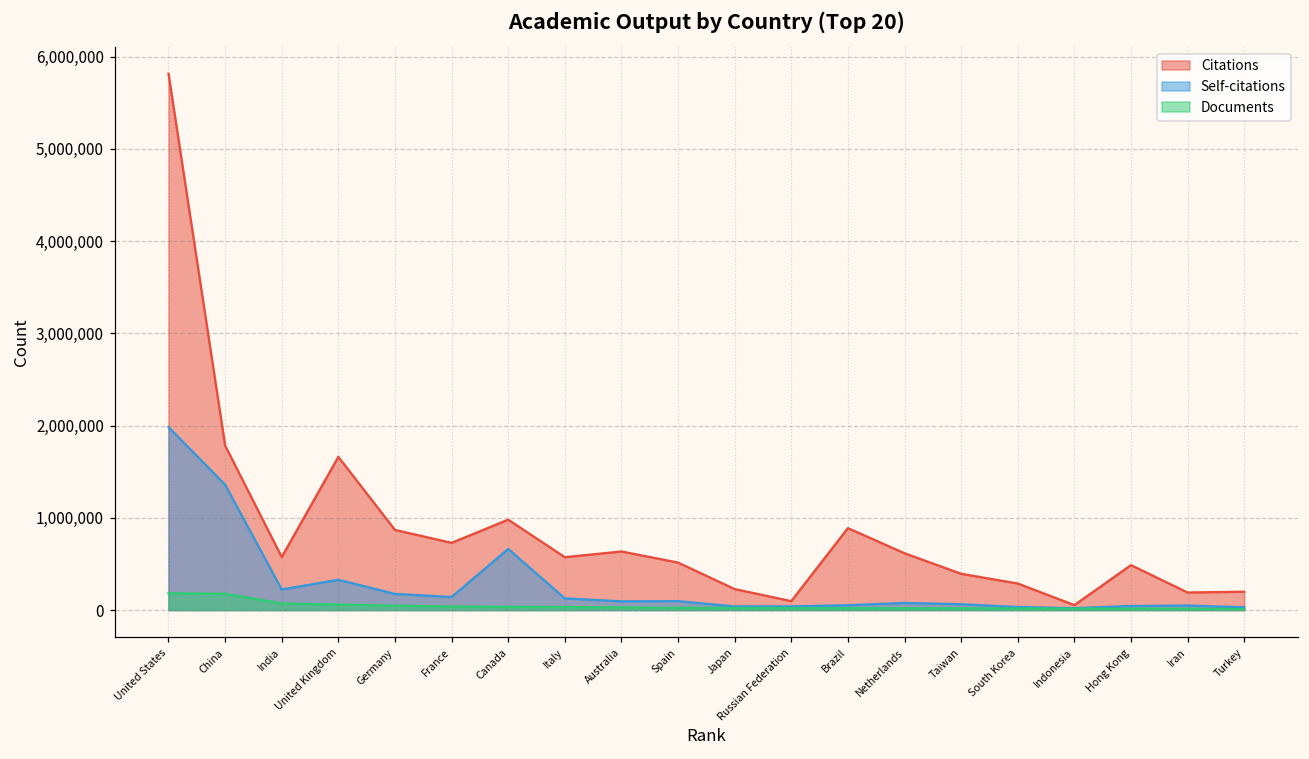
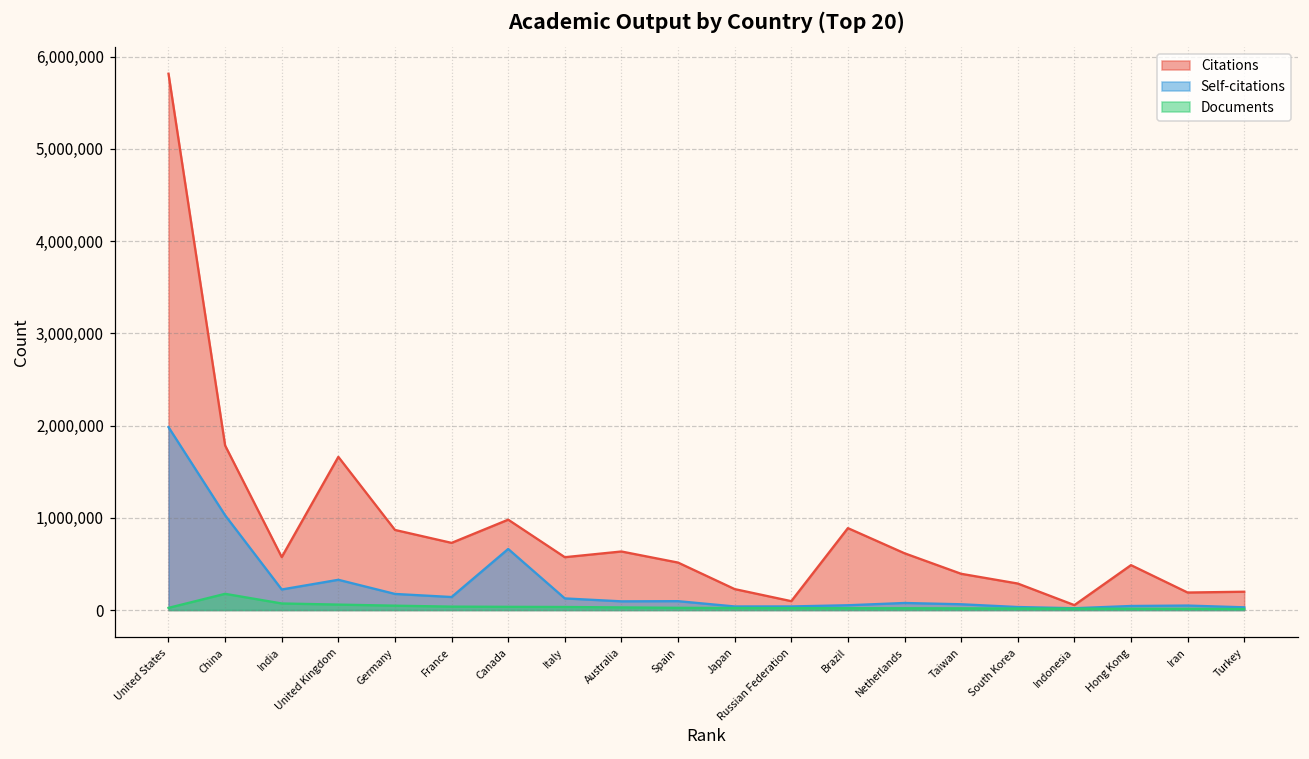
  {
    "Citations": {
      "United States": "5,800,000",
      "China": "1,800,000",
      "India": "600,000",
      "United Kingdom": "1,700,000",
      "Germany": "900,000",
      "France": "700,000",
      "Canada": "1,000,000",
      "Italy": "600,000",
      "Australia": "600,000",
      "Spain": "500,000",
      "Japan": "200,000",
      "Russian Federation": "100,000",
      "Brazil": "900,000",
      "Netherlands": "600,000",
      "Taiwan": "400,000",
      "South Korea": "300,000",
      "Indonesia": "100,000",
      "Hong Kong": "500,000",
      "Iran": "200,000",
      "Turkey": "200,000"
    },
    "Self-citations": {
      "United States": "2,000,000",
-     "China": "1,400,000",
+     "China": "1,000,000",
      "India": "200,000",
      "United Kingdom": "300,000",
      "Germany": "200,000",
      "France": "100,000",
      "Canada": "700,000",
      "Italy": "100,000",
      "Australia": "100,000",
      "Spain": "100,000",
      "Brazil": "100,000",
      "Netherlands": "100,000",
      "Taiwan": "100,000",
      "Iran": "0"
    },
    "Documents": {
-     "United States": "200,000",
+     "United States": "0",
      "China": "200,000",
      "India": "100,000",
      "United Kingdom": "100,000",
      "Germany": "0",
      "France": "0",
      "Canada": "0",
      "Italy": "0",
      "Australia": "0",
      "Spain": "0",
      "Brazil": "0",
      "Netherlands": "0",
      "Taiwan": "0",
      "Iran": "0"
    }
  }
